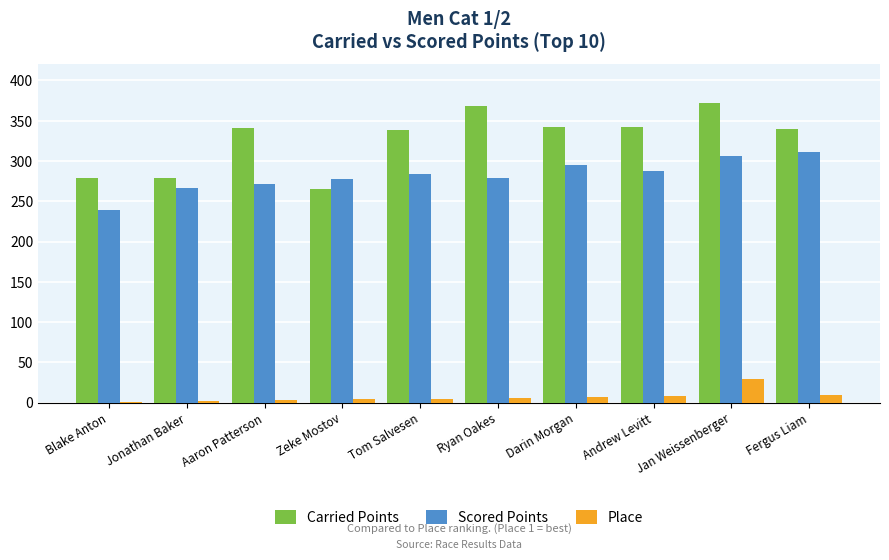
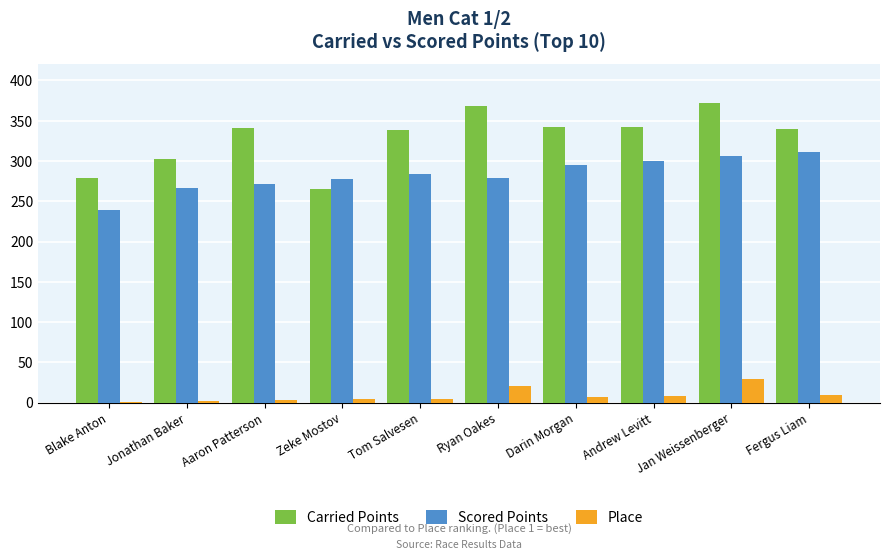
  {
    "Carried Points": {
      "Blake Anton": 280,
-     "Jonathan Baker": 280,
+     "Jonathan Baker": 300,
      "Aaron Patterson": 340,
      "Zeke Mostov": 270,
      "Tom Salvesen": 340,
      "Ryan Oakes": 370,
      "Darin Morgan": 340,
      "Andrew Levitt": 340,
      "Jan Weissenberger": 370,
      "Fergus Liam": 340
    },
    "Scored Points": {
      "Blake Anton": 240,
      "Jonathan Baker": 270,
      "Aaron Patterson": 270,
      "Zeke Mostov": 280,
      "Tom Salvesen": 280,
      "Ryan Oakes": 280,
      "Darin Morgan": 290,
-     "Andrew Levitt": 290,
+     "Andrew Levitt": 300,
      "Jan Weissenberger": 310,
      "Fergus Liam": 310
    },
    "Place": {
      "Zeke Mostov": 0,
      "Tom Salvesen": 10,
-     "Ryan Oakes": 10,
+     "Ryan Oakes": 20,
      "Darin Morgan": 10,
      "Andrew Levitt": 10,
      "Jan Weissenberger": 30,
      "Fergus Liam": 10
    }
  }
